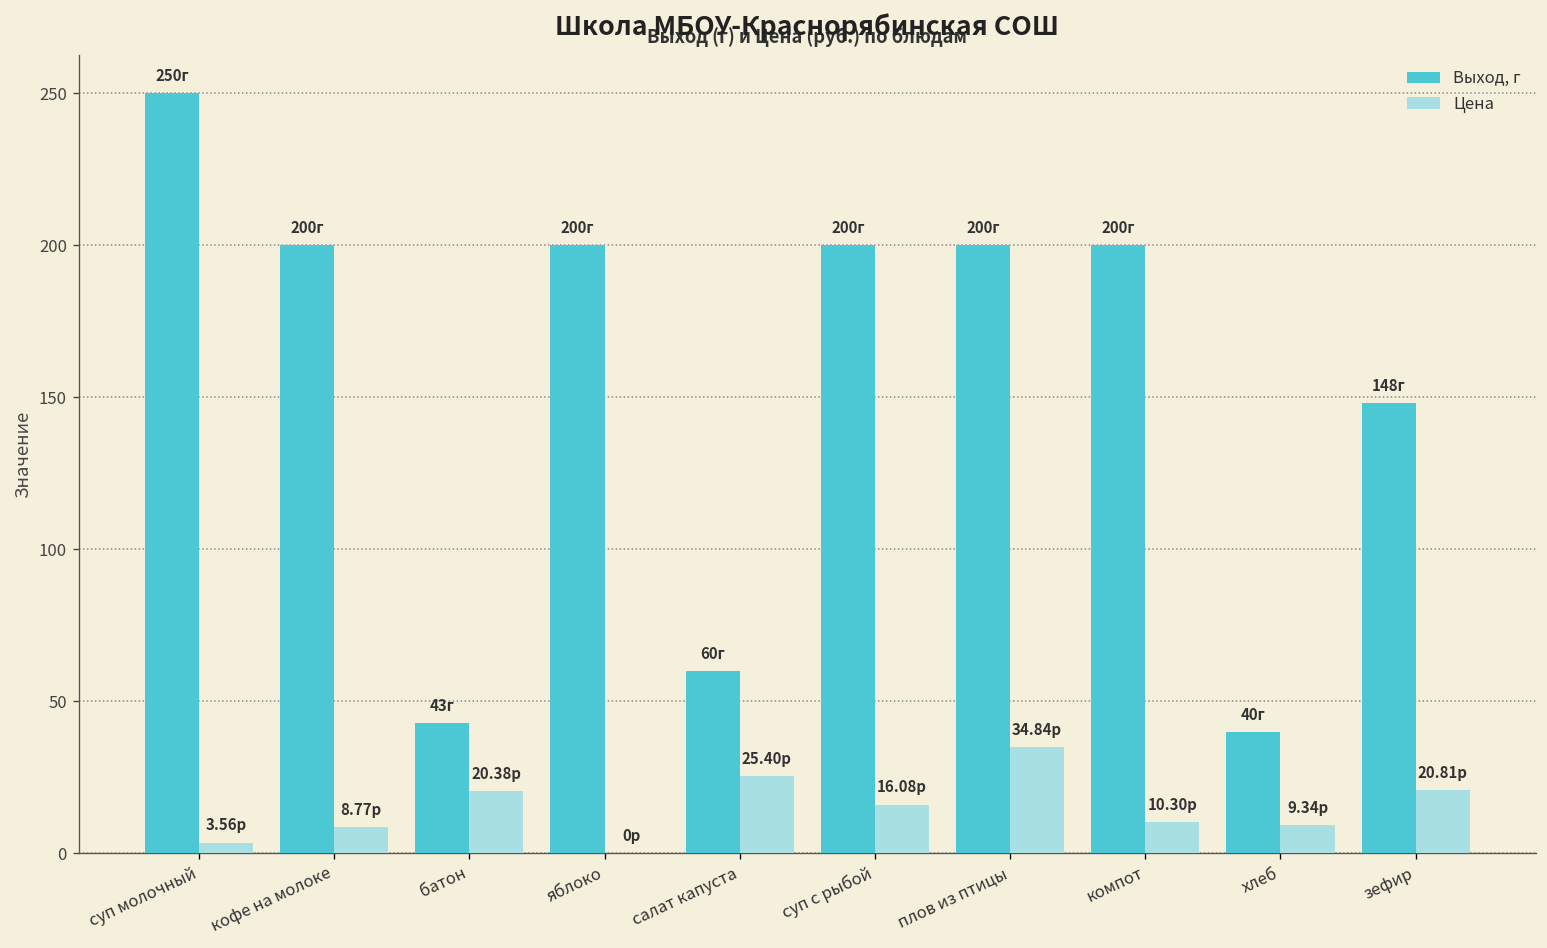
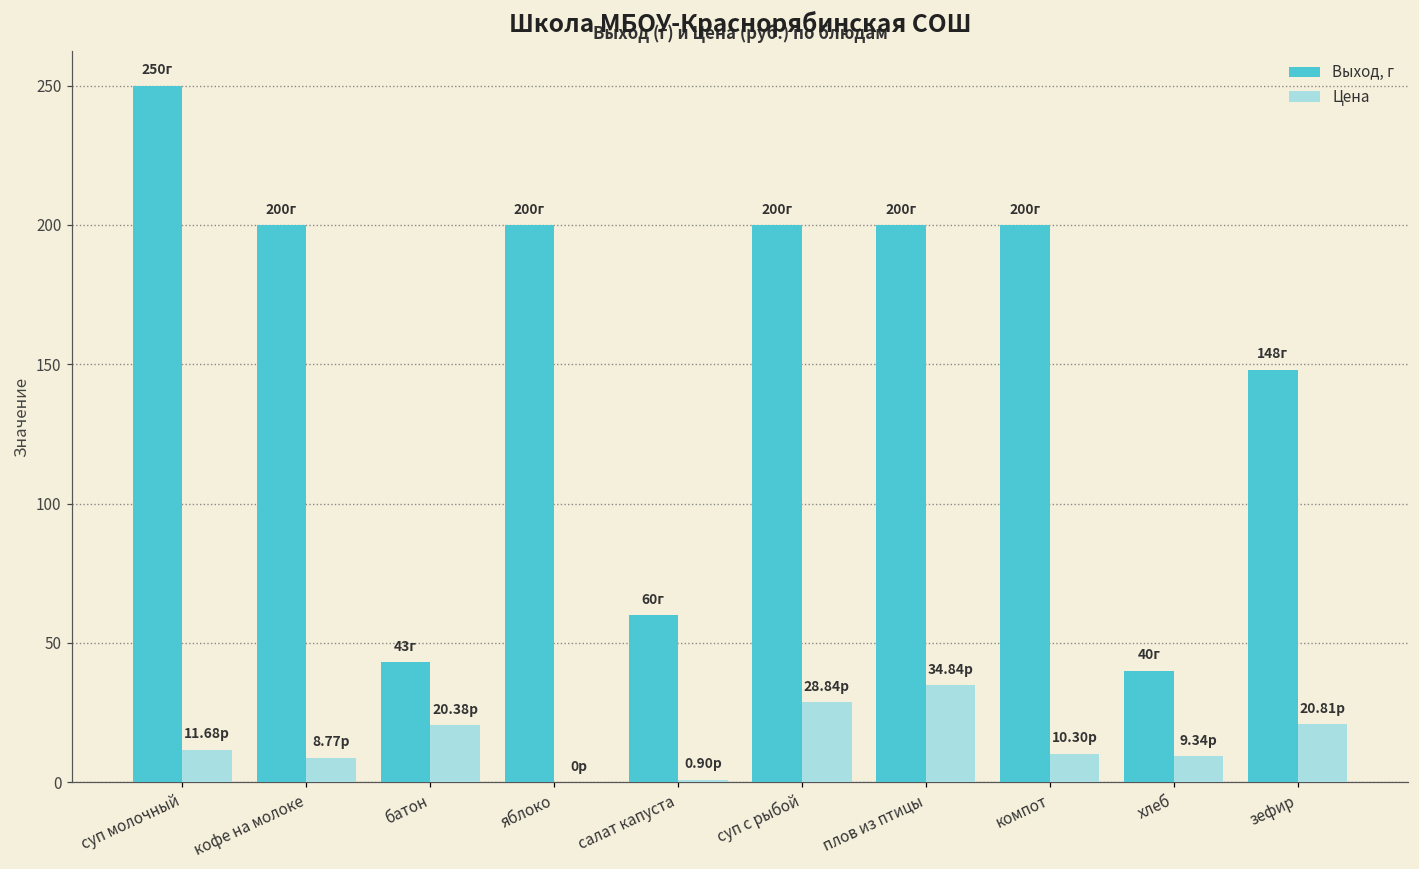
  {
    "Выход, г": {
      "суп молочный": "250г",
      "кофе на молоке": "200г",
      "батон": "43г",
      "яблоко": "200г",
      "салат капуста": "60г",
      "суп с рыбой": "200г",
      "плов из птицы": "200г",
      "компот": "200г",
      "хлеб": "40г",
      "зефир": "148г"
    },
    "Цена": {
-     "суп молочный": "3.56р",
+     "суп молочный": "11.68р",
      "кофе на молоке": "8.77р",
      "батон": "20.38р",
      "яблоко": "0р",
-     "салат капуста": "25.40р",
-     "суп с рыбой": "16.08р",
+     "салат капуста": "0.90р",
+     "суп с рыбой": "28.84р",
      "плов из птицы": "34.84р",
      "компот": "10.30р",
      "хлеб": "9.34р",
      "зефир": "20.81р"
    }
  }
